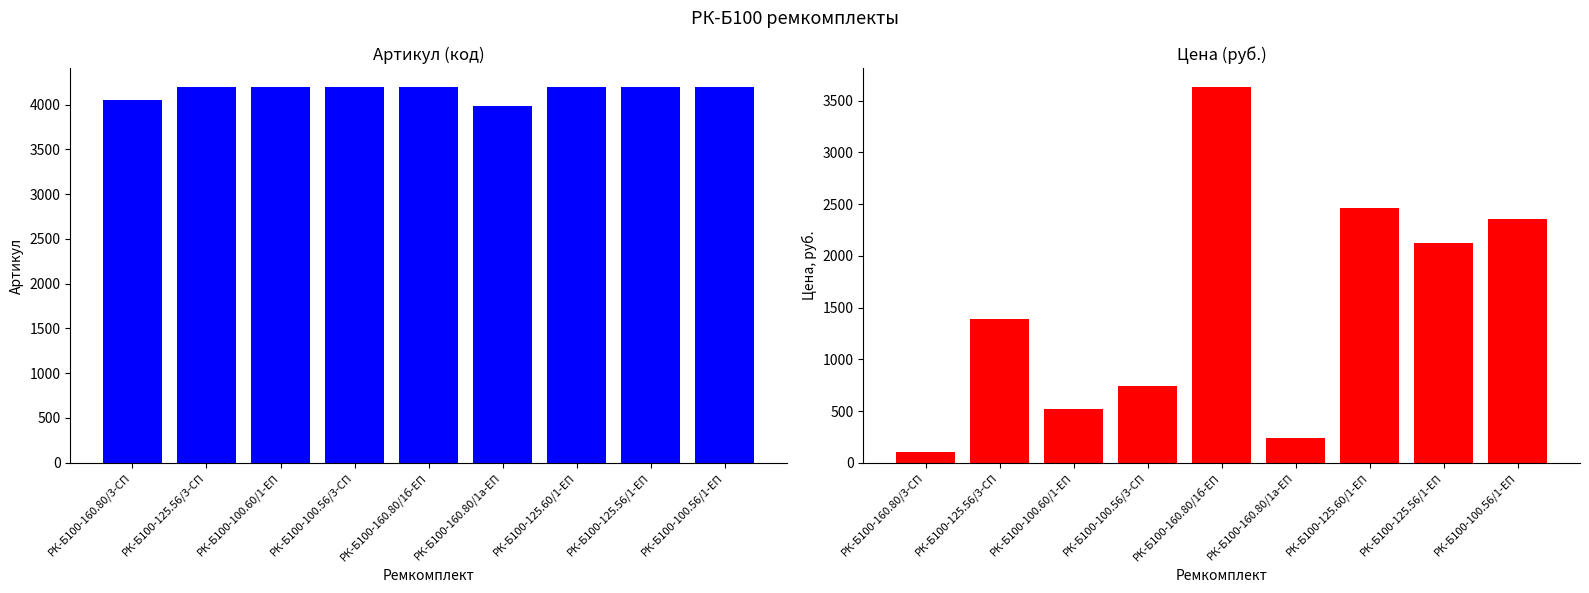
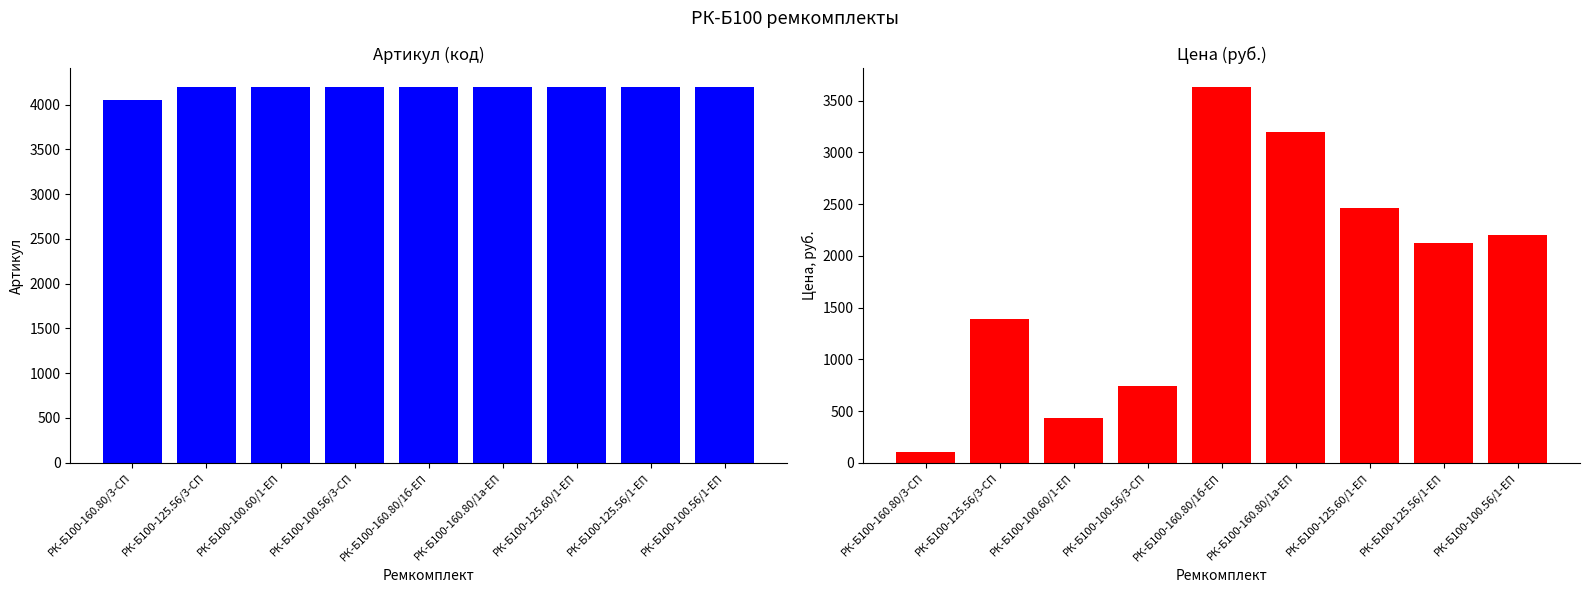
  {
    "Артикул (код)": {
      "РК-Б100-160.80/3-СП": 4000,
      "РК-Б100-125.56/3-СП": 4200,
      "РК-Б100-100.60/1-ЕП": 4200,
      "РК-Б100-100.56/3-СП": 4200,
      "РК-Б100-160.80/1б-ЕП": 4200,
-     "РК-Б100-160.80/1а-ЕП": 4000,
+     "РК-Б100-160.80/1а-ЕП": 4200,
      "РК-Б100-125.60/1-ЕП": 4200,
      "РК-Б100-125.56/1-ЕП": 4200,
      "РК-Б100-100.56/1-ЕП": 4200
    },
    "Цена (руб.)": {
      "РК-Б100-160.80/3-СП": 100,
      "РК-Б100-125.56/3-СП": 1390,
-     "РК-Б100-100.60/1-ЕП": 520,
+     "РК-Б100-100.60/1-ЕП": 430,
      "РК-Б100-100.56/3-СП": 740,
      "РК-Б100-160.80/1б-ЕП": 3630,
-     "РК-Б100-160.80/1а-ЕП": 240,
+     "РК-Б100-160.80/1а-ЕП": 3200,
      "РК-Б100-125.60/1-ЕП": 2460,
      "РК-Б100-125.56/1-ЕП": 2120,
-     "РК-Б100-100.56/1-ЕП": 2360
+     "РК-Б100-100.56/1-ЕП": 2200
    }
  }
